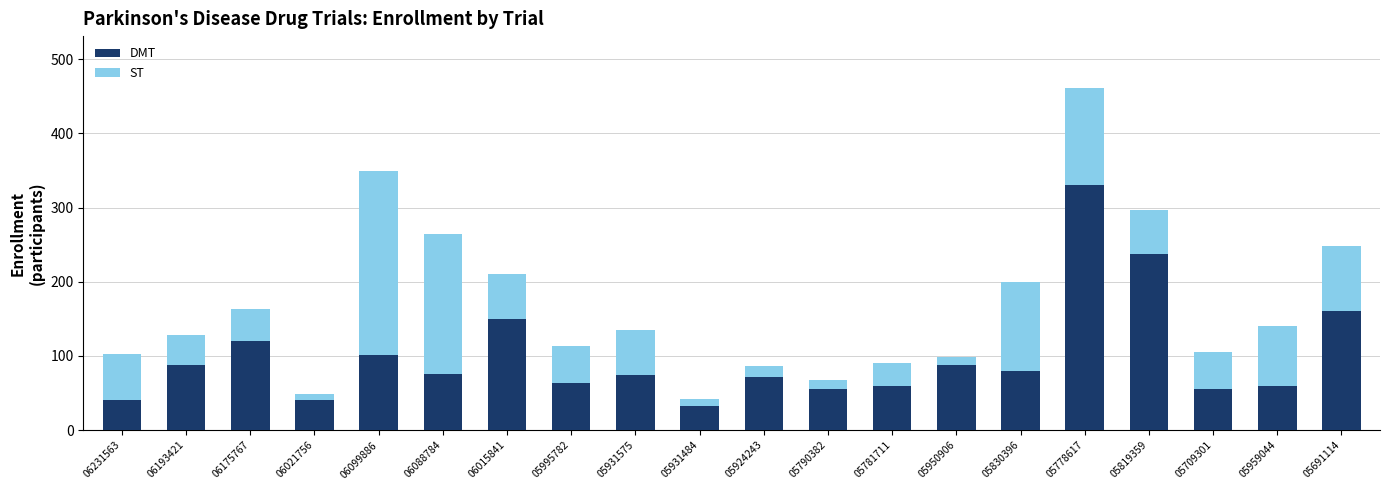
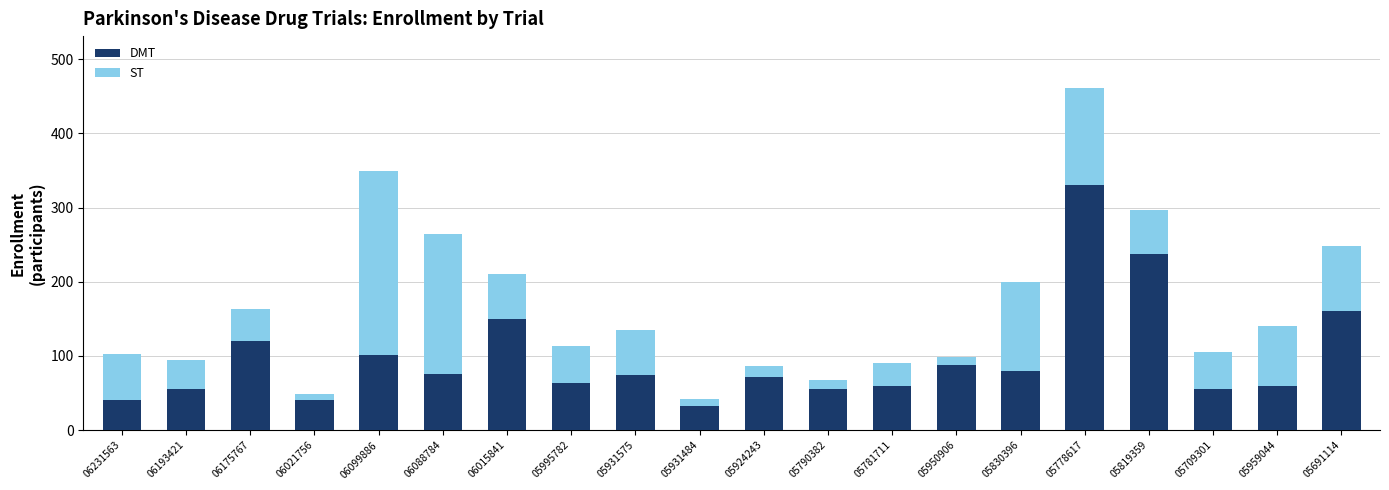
  {
    "DMT": {
      "06231563": 40,
-     "06193421": 90,
+     "06193421": 60,
      "06175767": 120,
      "06021756": 40,
      "06099886": 100,
      "06088784": 80,
      "06015841": 150,
      "05995782": 60,
      "05931575": 80,
      "05931484": 30,
      "05924243": 70,
      "05790382": 60,
      "05781711": 60,
      "05950906": 90,
      "05830396": 80,
      "05778617": 330,
      "05819359": 240,
      "05709301": 60,
      "05959044": 60,
      "05691114": 160
    },
    "ST": {
      "06231563": 60,
      "06193421": 40,
      "06175767": 40,
      "06021756": 10,
      "06099886": 250,
      "06088784": 190,
      "06015841": 60,
      "05995782": 50,
      "05931575": 60,
      "05931484": 10,
      "05924243": 10,
      "05790382": 10,
      "05781711": 30,
      "05950906": 10,
      "05830396": 120,
      "05778617": 130,
      "05819359": 60,
      "05709301": 50,
      "05959044": 80,
      "05691114": 90
    }
  }
